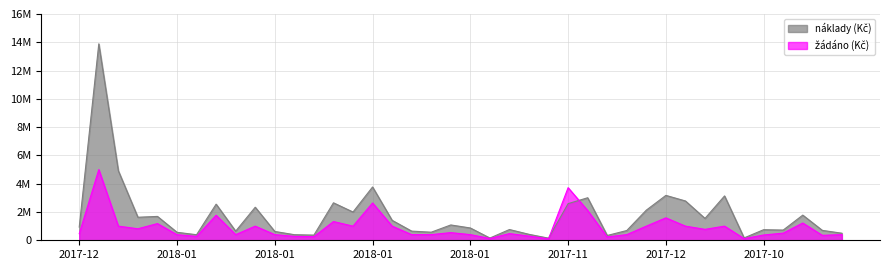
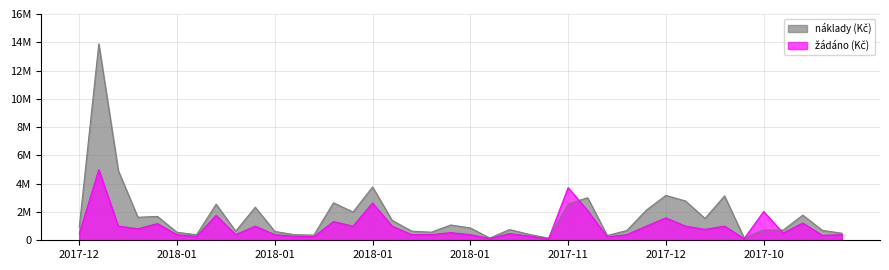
  {
    "náklady (Kč)": {
      "2017-11": 2600000,
      "2017-10": 700000
    },
    "žádáno (Kč)": {
      "2017-11": 3700000,
-     "2017-10": 400000
+     "2017-10": 2000000
    }
  }
